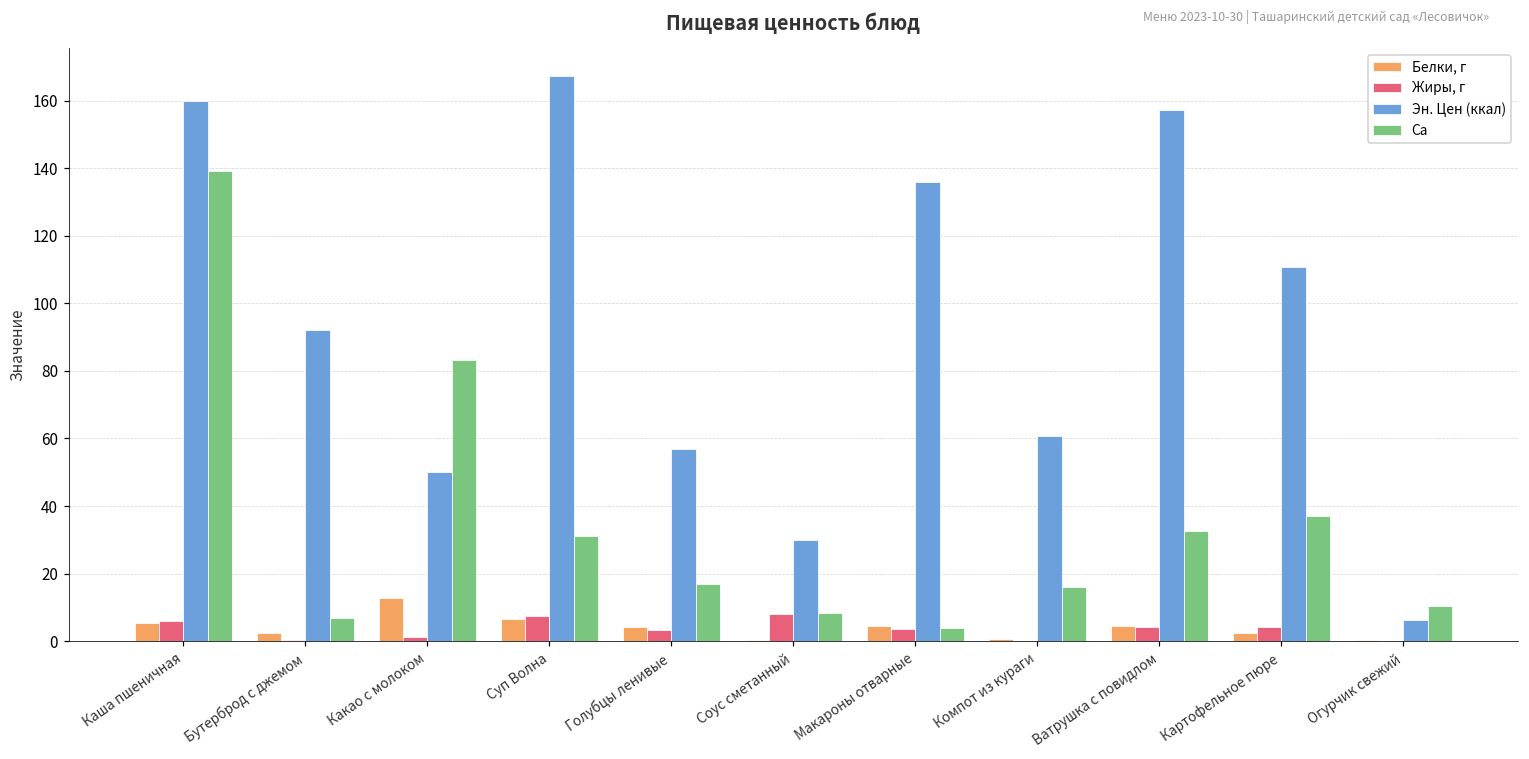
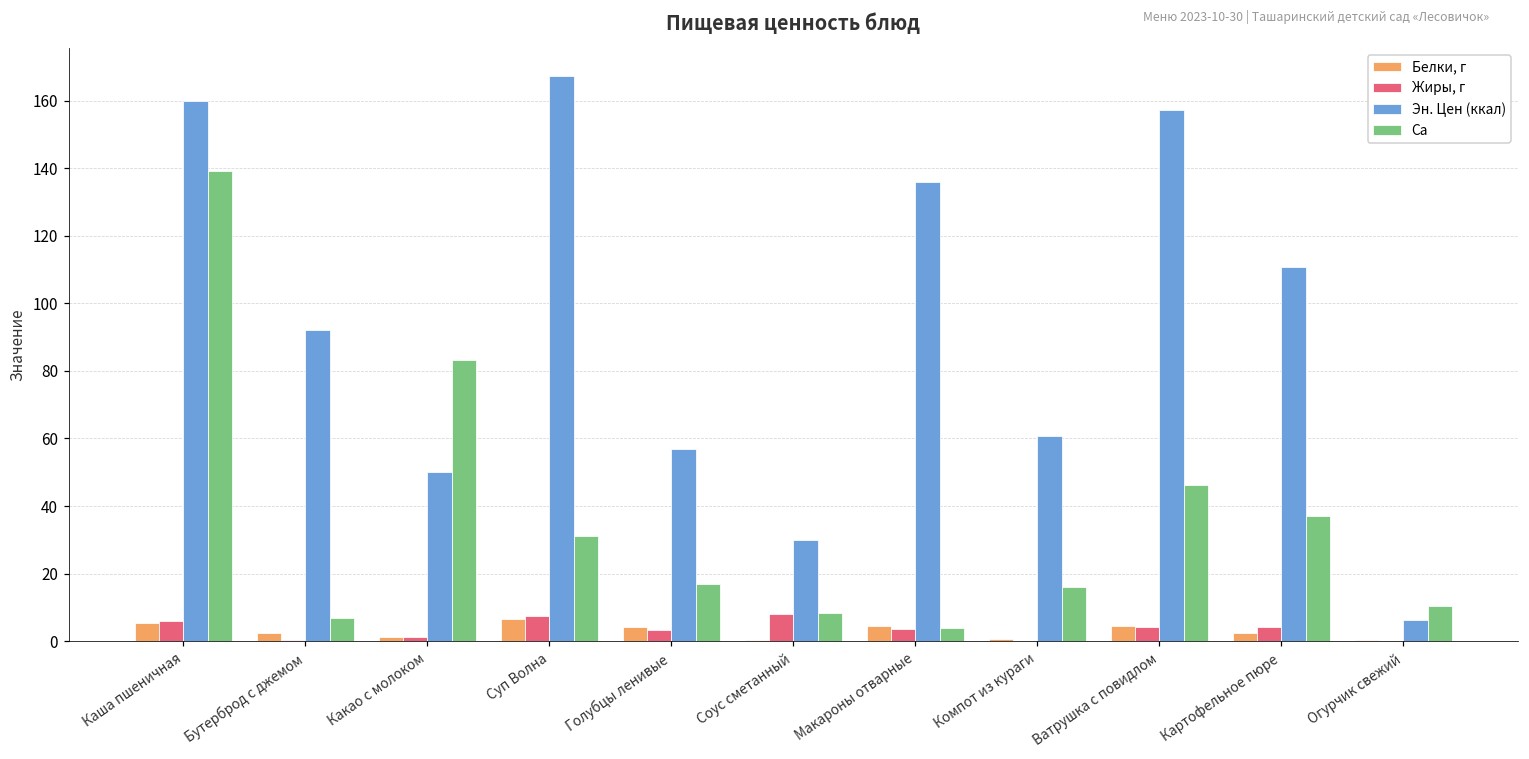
  {
    "Белки, г": {
      "Каша пшеничная": 5,
      "Бутерброд с джемом": 2,
-     "Какао с молоком": 13,
+     "Какао с молоком": 1,
      "Суп Волна": 7,
      "Голубцы ленивые": 4,
      "Макароны отварные": 5,
      "Ватрушка с повидлом": 5,
      "Картофельное пюре": 2
    },
    "Жиры, г": {
      "Каша пшеничная": 6,
      "Какао с молоком": 1,
      "Суп Волна": 7,
      "Голубцы ленивые": 3,
      "Соус сметанный": 8,
      "Макароны отварные": 3,
      "Компот из кураги": 0,
      "Ватрушка с повидлом": 4,
      "Картофельное пюре": 4
    },
    "Эн. Цен (ккал)": {
      "Каша пшеничная": 160,
      "Бутерброд с джемом": 92,
      "Какао с молоком": 50,
      "Суп Волна": 167,
      "Голубцы ленивые": 57,
      "Соус сметанный": 30,
      "Макароны отварные": 136,
      "Компот из кураги": 61,
      "Ватрушка с повидлом": 157,
      "Картофельное пюре": 111,
      "Огурчик свежий": 6
    },
    "Ca": {
      "Каша пшеничная": 139,
      "Бутерброд с джемом": 7,
      "Какао с молоком": 83,
      "Суп Волна": 31,
      "Голубцы ленивые": 17,
      "Соус сметанный": 8,
      "Макароны отварные": 4,
      "Компот из кураги": 16,
-     "Ватрушка с повидлом": 33,
+     "Ватрушка с повидлом": 46,
      "Картофельное пюре": 37,
      "Огурчик свежий": 10
    }
  }
